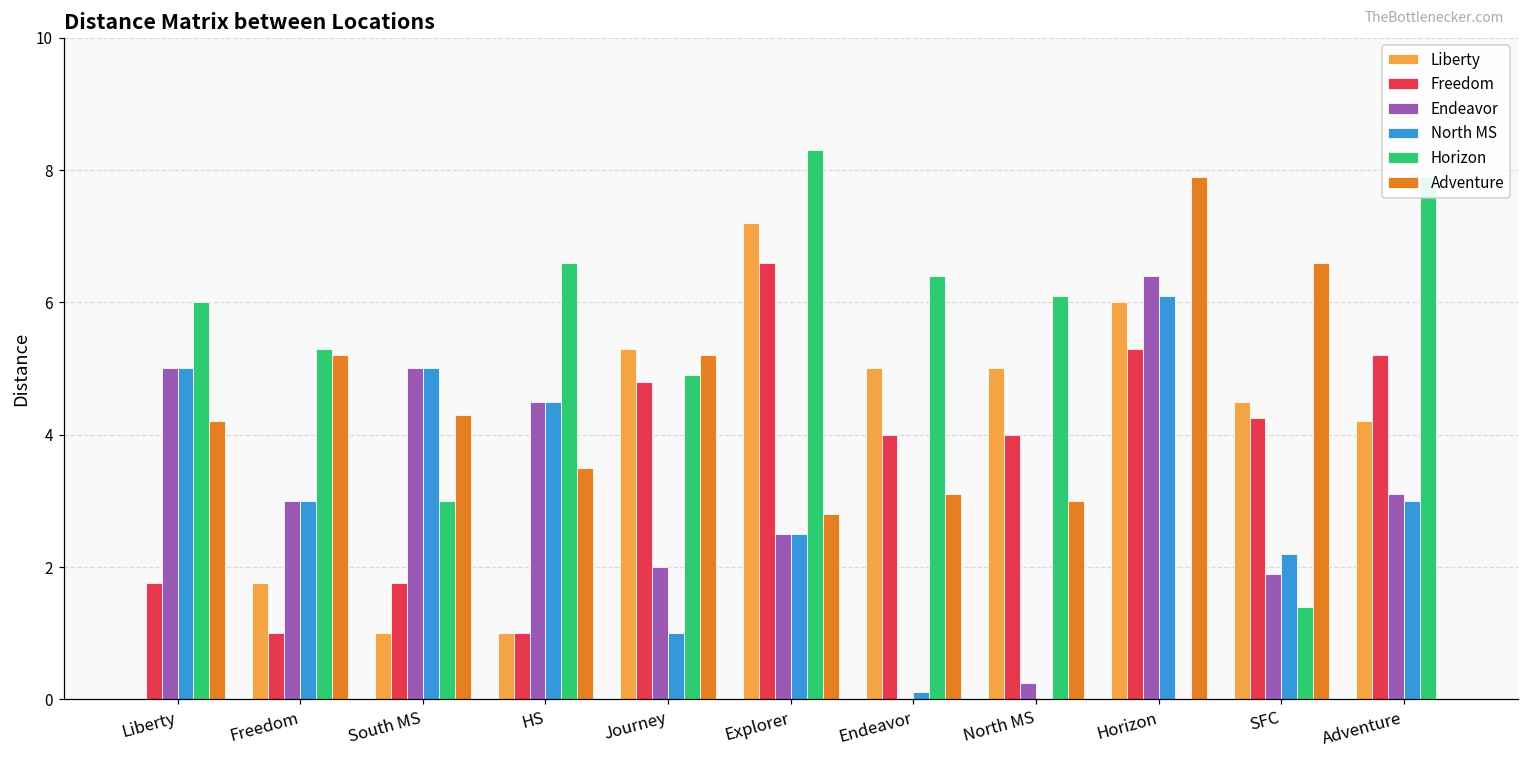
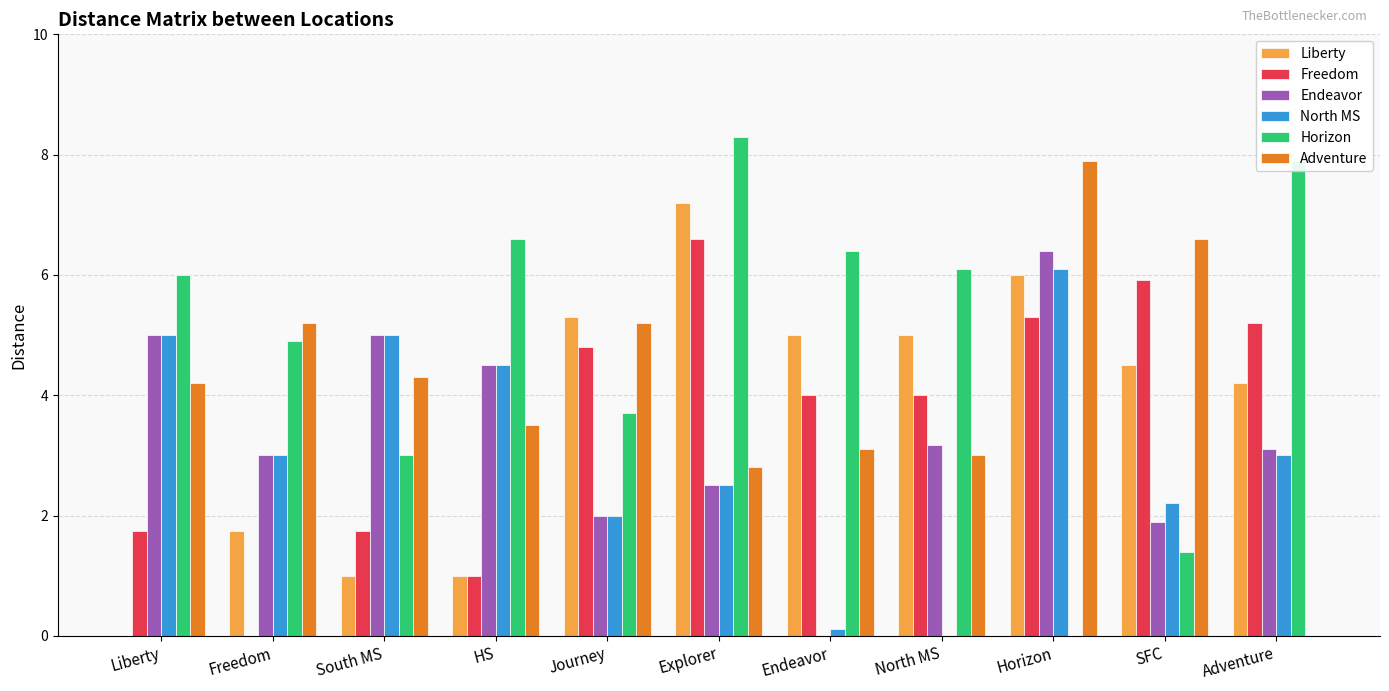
  {
    "Freedom": {
      "Liberty": 1.8,
-     "Freedom": 1,
+     "Freedom": 0,
      "South MS": 1.8,
      "HS": 1.0,
      "Journey": 4.8,
      "Explorer": 6.6,
      "Endeavor": 4.0,
      "North MS": 4.0,
      "Horizon": 5.3,
-     "SFC": 4.3,
+     "SFC": 5.9,
      "Adventure": 5.2
    },
    "Endeavor": {
      "Liberty": 5.0,
      "Freedom": 3.0,
      "South MS": 5.0,
      "HS": 4.5,
      "Journey": 2.0,
      "Explorer": 2.5,
      "Endeavor": 0.0,
-     "North MS": 0.3,
+     "North MS": 3.2,
      "Horizon": 6.4,
      "SFC": 1.9,
      "Adventure": 3.1
    },
    "North MS": {
      "Liberty": 5,
      "Freedom": 3,
      "South MS": 5,
      "HS": 4.5,
-     "Journey": 1,
+     "Journey": 2,
      "Explorer": 2.5,
      "Endeavor": 0.1,
      "North MS": 0,
      "Horizon": 6.1,
      "SFC": 2.2,
      "Adventure": 3
    },
    "Horizon": {
      "Liberty": 6.0,
-     "Freedom": 5.3,
+     "Freedom": 4.9,
      "South MS": 3.0,
      "HS": 6.6,
-     "Journey": 4.9,
+     "Journey": 3.7,
      "Explorer": 8.3,
      "Endeavor": 6.4,
      "North MS": 6.1,
      "Horizon": 0.0,
      "SFC": 1.4
    }
  }
